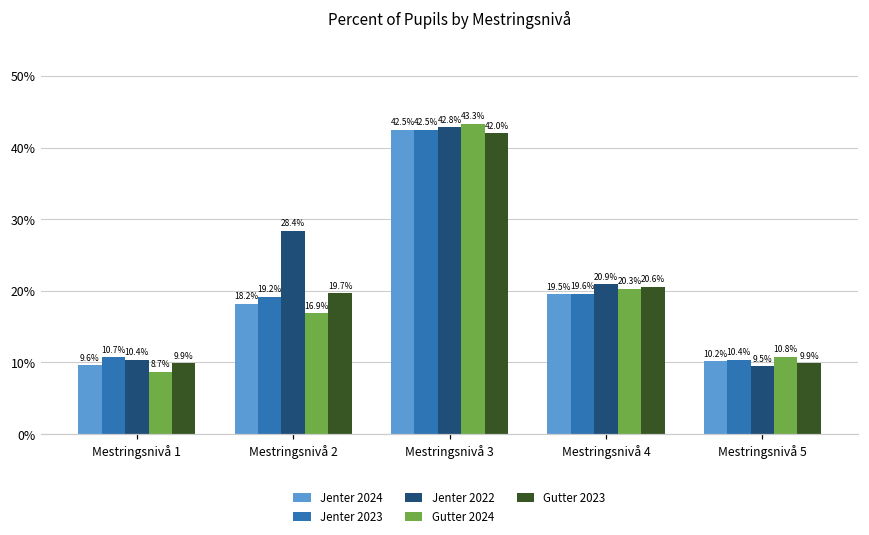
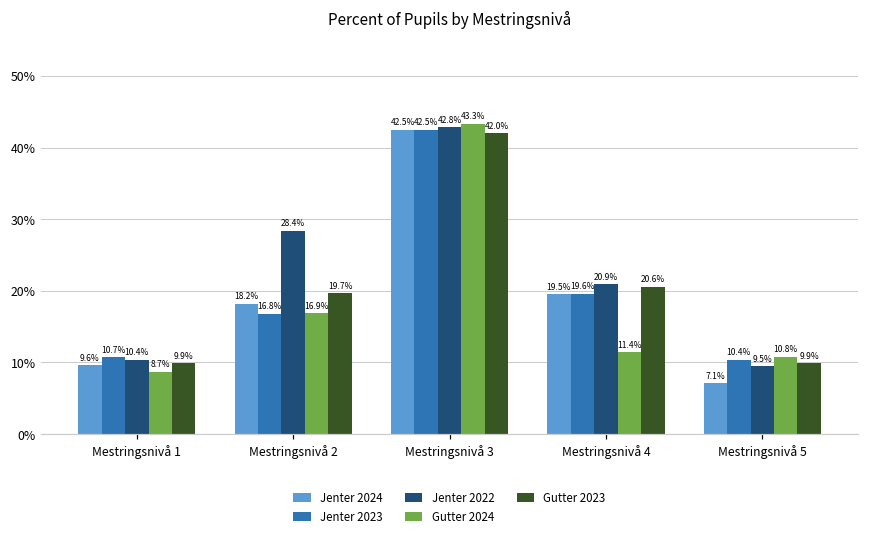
  {
    "Jenter 2024": {
      "Mestringsnivå 1": "9.6%",
      "Mestringsnivå 2": "18.2%",
      "Mestringsnivå 3": "42.5%",
      "Mestringsnivå 4": "19.5%",
-     "Mestringsnivå 5": "10.2%"
+     "Mestringsnivå 5": "7.1%"
    },
    "Jenter 2023": {
      "Mestringsnivå 1": "10.7%",
-     "Mestringsnivå 2": "19.2%",
+     "Mestringsnivå 2": "16.8%",
      "Mestringsnivå 3": "42.5%",
      "Mestringsnivå 4": "19.6%",
      "Mestringsnivå 5": "10.4%"
    },
    "Jenter 2022": {
      "Mestringsnivå 1": "10.4%",
      "Mestringsnivå 2": "28.4%",
      "Mestringsnivå 3": "42.8%",
      "Mestringsnivå 4": "20.9%",
      "Mestringsnivå 5": "9.5%"
    },
    "Gutter 2024": {
      "Mestringsnivå 1": "8.7%",
      "Mestringsnivå 2": "16.9%",
      "Mestringsnivå 3": "43.3%",
-     "Mestringsnivå 4": "20.3%",
+     "Mestringsnivå 4": "11.4%",
      "Mestringsnivå 5": "10.8%"
    },
    "Gutter 2023": {
      "Mestringsnivå 1": "9.9%",
      "Mestringsnivå 2": "19.7%",
      "Mestringsnivå 3": "42.0%",
      "Mestringsnivå 4": "20.6%",
      "Mestringsnivå 5": "9.9%"
    }
  }
